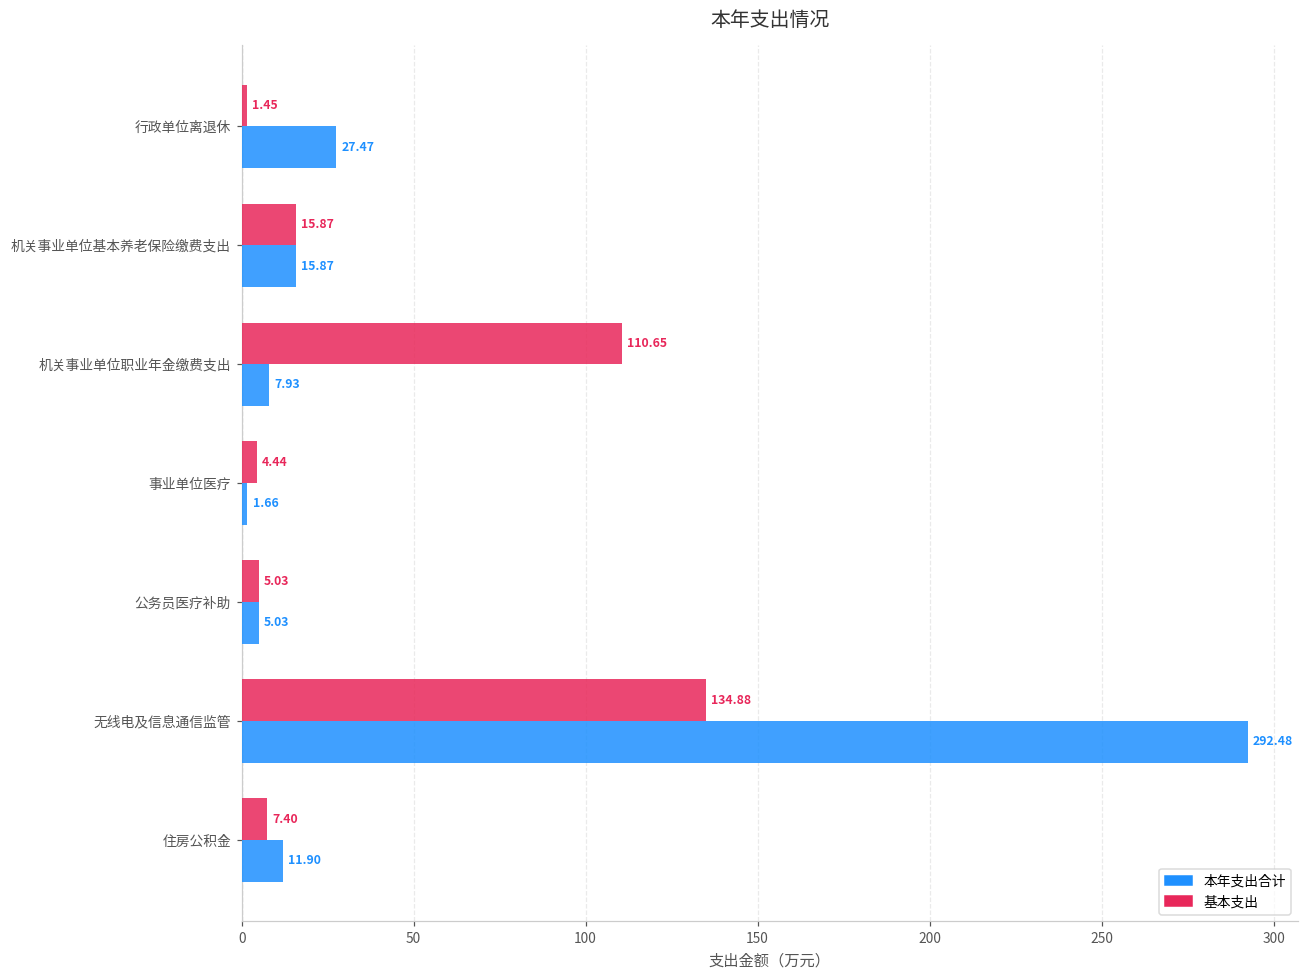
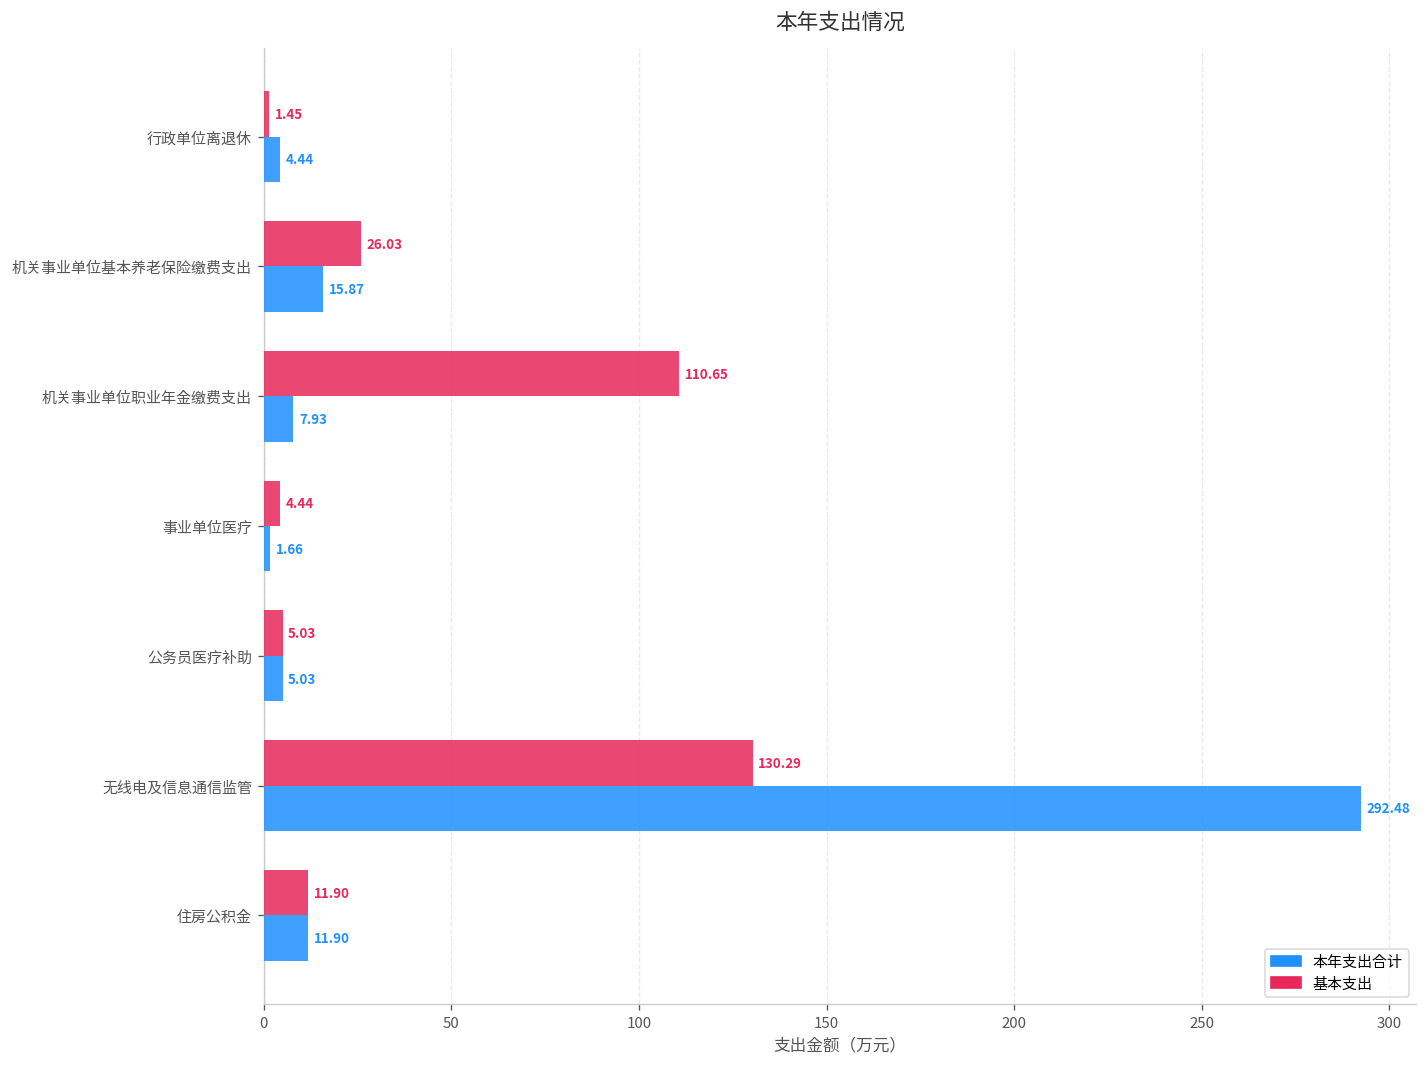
  {
    "本年支出合计": {
-     "行政单位离退休": 27.47,
+     "行政单位离退休": 4.44,
      "机关事业单位基本养老保险缴费支出": 15.87,
      "机关事业单位职业年金缴费支出": 7.93,
      "事业单位医疗": 1.66,
      "公务员医疗补助": 5.03,
      "无线电及信息通信监管": 292.48,
      "住房公积金": 11.90
    },
    "基本支出": {
      "行政单位离退休": 1.45,
-     "机关事业单位基本养老保险缴费支出": 15.87,
+     "机关事业单位基本养老保险缴费支出": 26.03,
      "机关事业单位职业年金缴费支出": 110.65,
      "事业单位医疗": 4.44,
      "公务员医疗补助": 5.03,
-     "无线电及信息通信监管": 134.88,
-     "住房公积金": 7.40
+     "无线电及信息通信监管": 130.29,
+     "住房公积金": 11.90
    }
  }
